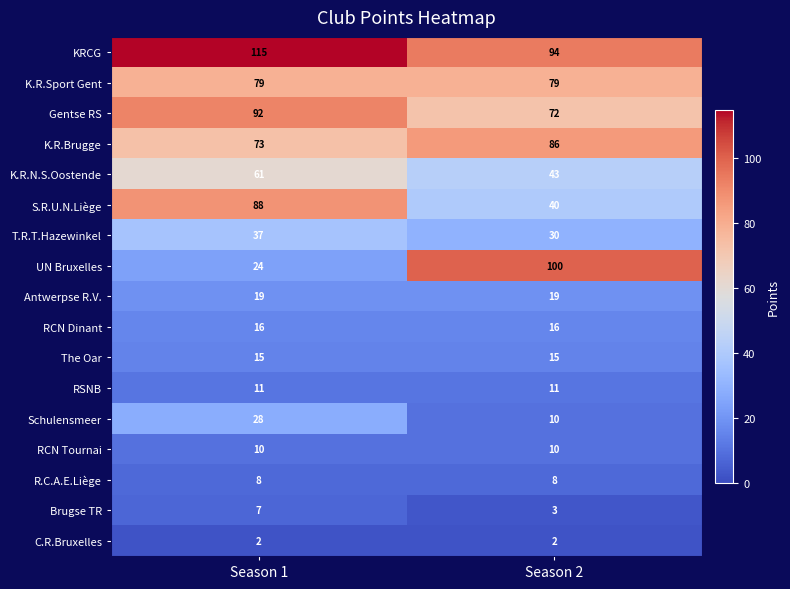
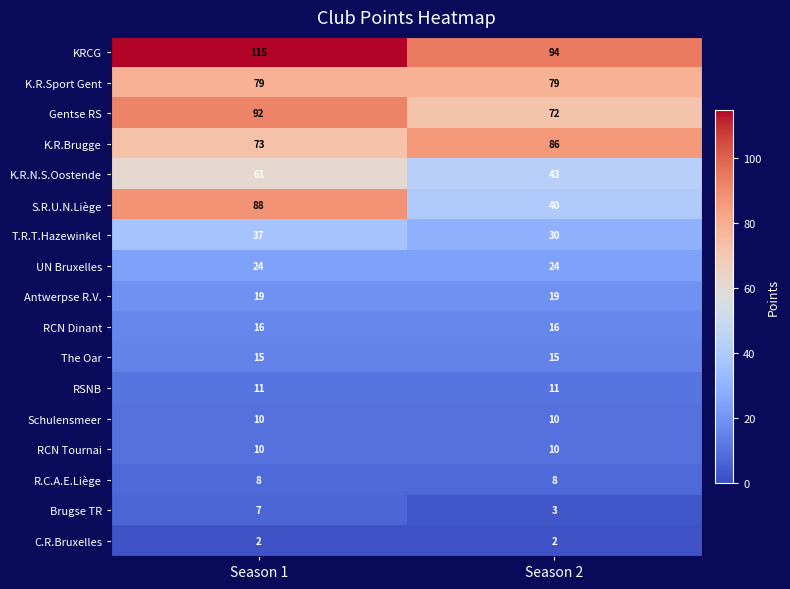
  {
    "KRCG": {
      "Season 1": 115,
      "Season 2": 94
    },
    "K.R.Sport Gent": {
      "Season 1": 79,
      "Season 2": 79
    },
    "Gentse RS": {
      "Season 1": 92,
      "Season 2": 72
    },
    "K.R.Brugge": {
      "Season 1": 73,
      "Season 2": 86
    },
    "K.R.N.S.Oostende": {
      "Season 2": 43
    },
    "S.R.U.N.Liège": {
      "Season 1": 88,
      "Season 2": 40
    },
    "T.R.T.Hazewinkel": {
      "Season 1": 37,
      "Season 2": 30
    },
    "UN Bruxelles": {
      "Season 1": 24,
-     "Season 2": 100
+     "Season 2": 24
    },
    "Antwerpse R.V.": {
      "Season 1": 19,
      "Season 2": 19
    },
    "RCN Dinant": {
      "Season 1": 16,
      "Season 2": 16
    },
    "The Oar": {
      "Season 1": 15,
      "Season 2": 15
    },
    "RSNB": {
      "Season 1": 11,
      "Season 2": 11
    },
    "Schulensmeer": {
-     "Season 1": 28,
+     "Season 1": 10,
      "Season 2": 10
    },
    "RCN Tournai": {
      "Season 1": 10,
      "Season 2": 10
    },
    "R.C.A.E.Liège": {
      "Season 1": 8,
      "Season 2": 8
    },
    "Brugse TR": {
      "Season 1": 7,
      "Season 2": 3
    },
    "C.R.Bruxelles": {
      "Season 1": 2,
      "Season 2": 2
    }
  }
